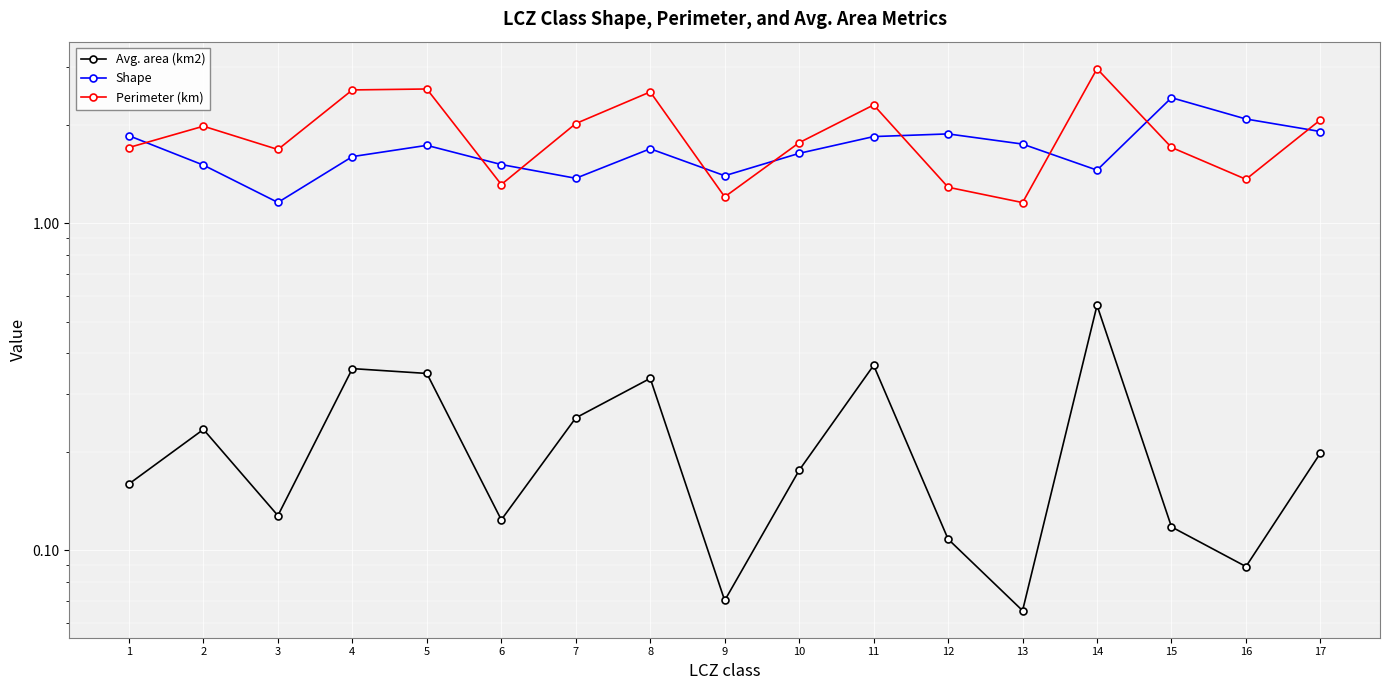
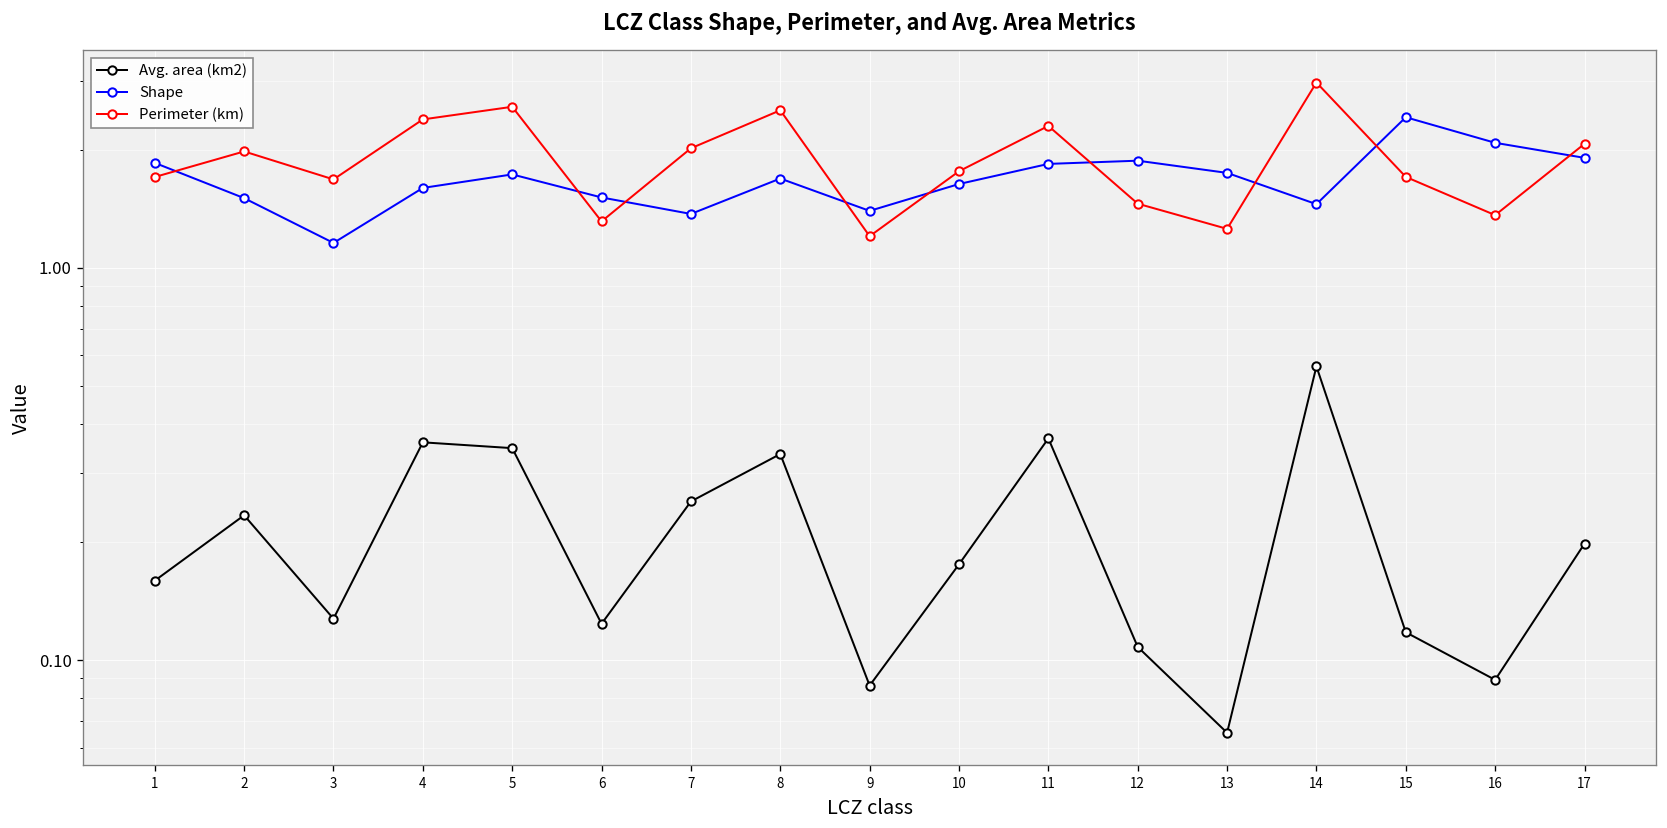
  {
    "Avg. area (km2)": {
      "1": 0.16,
      "2": 0.23,
      "3": 0.128,
      "4": 0.36,
      "5": 0.35,
      "6": 0.124,
      "7": 0.25,
      "8": 0.34,
-     "9": 0.070,
+     "9": 0.086,
      "10": 0.18,
      "11": 0.37,
      "12": 0.108,
      "13": 0.065,
      "14": 0.56,
      "15": 0.118,
      "16": 0.089,
      "17": 0.20
    },
    "Shape": {
      "1": 1.9,
      "2": 1.5,
      "3": 1.16,
      "4": 1.6,
      "5": 1.7,
      "6": 1.5,
      "7": 1.37,
      "8": 1.7,
      "9": 1.40,
      "10": 1.6,
      "11": 1.8,
      "12": 1.9,
      "13": 1.7,
      "14": 1.5,
      "15": 2.4,
      "16": 2.1,
      "17": 1.9
    },
    "Perimeter (km)": {
      "1": 1.7,
      "2": 2.0,
      "3": 1.7,
-     "4": 2.6,
+     "4": 2.4,
      "5": 2.6,
      "6": 1.31,
      "7": 2.0,
      "8": 2.5,
      "9": 1.20,
      "10": 1.8,
      "11": 2.3,
-     "12": 1.29,
-     "13": 1.16,
+     "12": 1.5,
+     "13": 1.26,
      "14": 3.0,
      "15": 1.7,
      "16": 1.36,
      "17": 2.1
    }
  }
